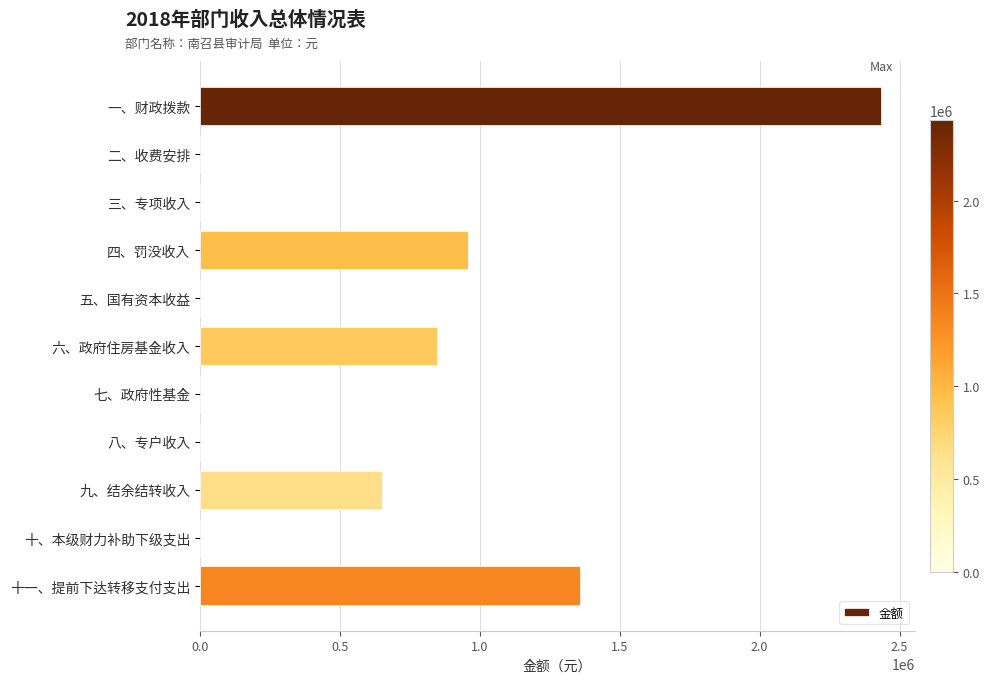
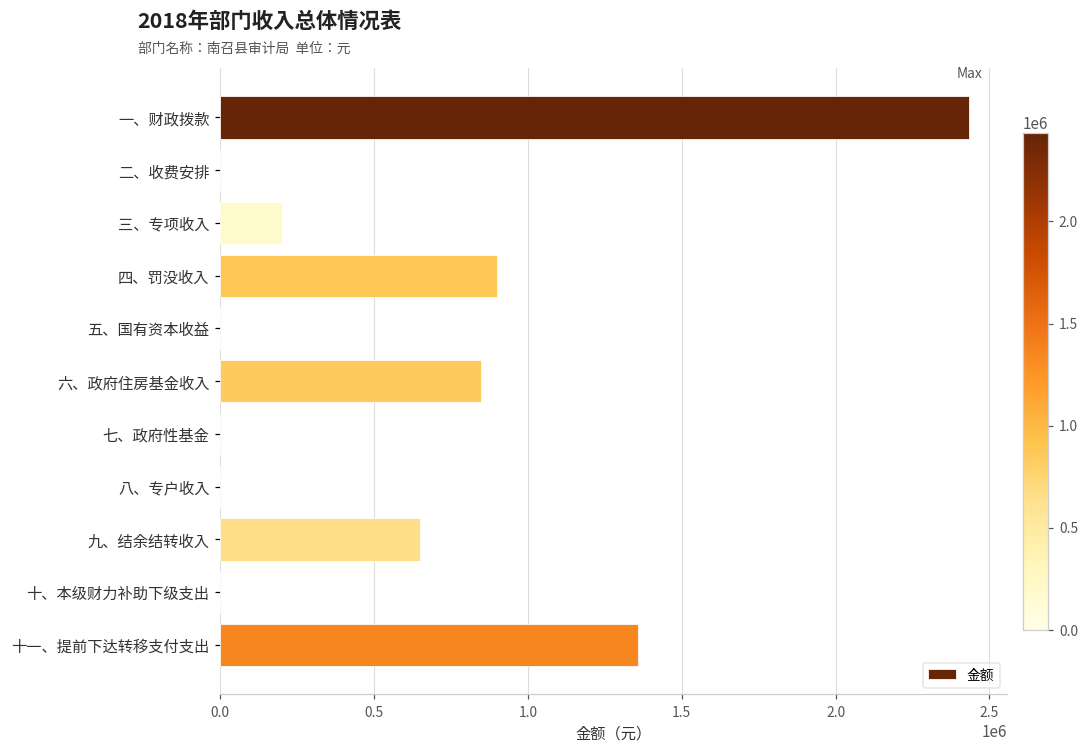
  {
    "一、财政拨款": 2430000,
    "二、收费安排": 0,
-   "三、专项收入": 0,
-   "四、罚没收入": 960000,
+   "三、专项收入": 200000,
+   "四、罚没收入": 900000,
    "五、国有资本收益": 0,
    "六、政府住房基金收入": 850000,
    "七、政府性基金": 0,
    "八、专户收入": 0,
    "九、结余结转收入": 650000,
    "十、本级财力补助下级支出": 0,
    "十一、提前下达转移支付支出": 1360000
  }
